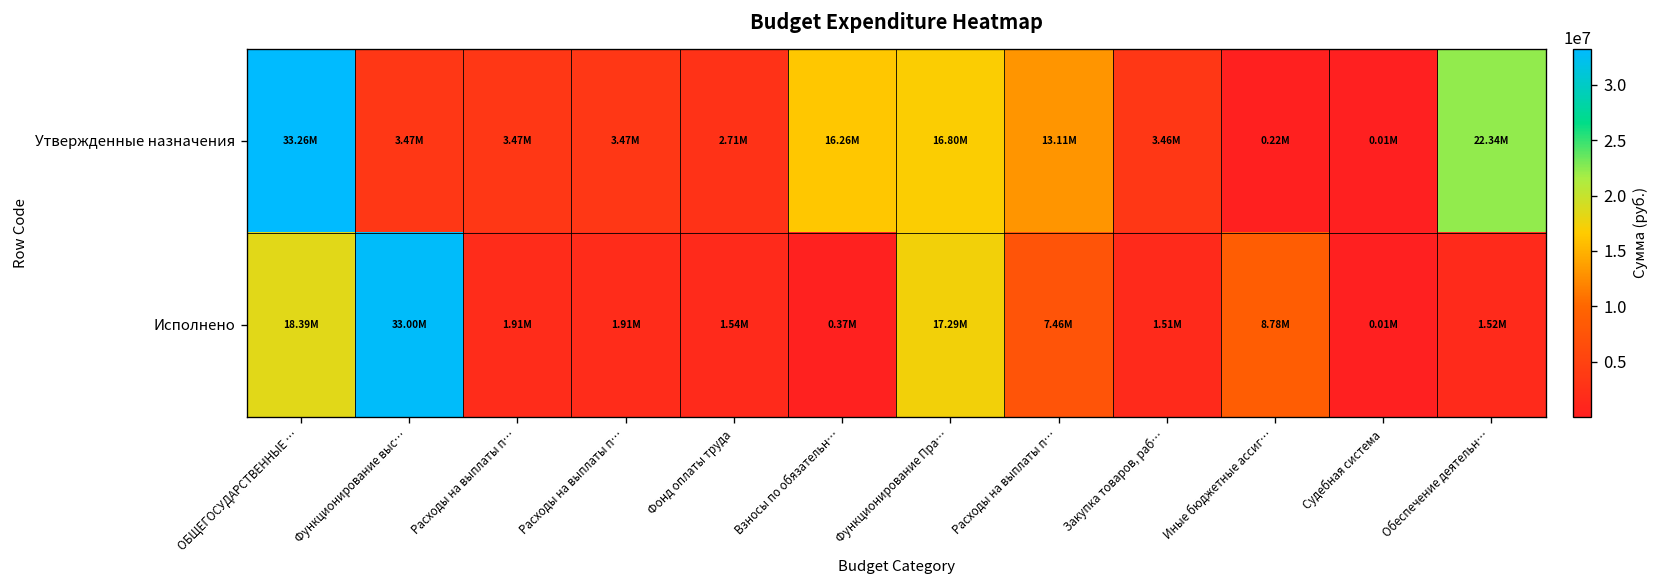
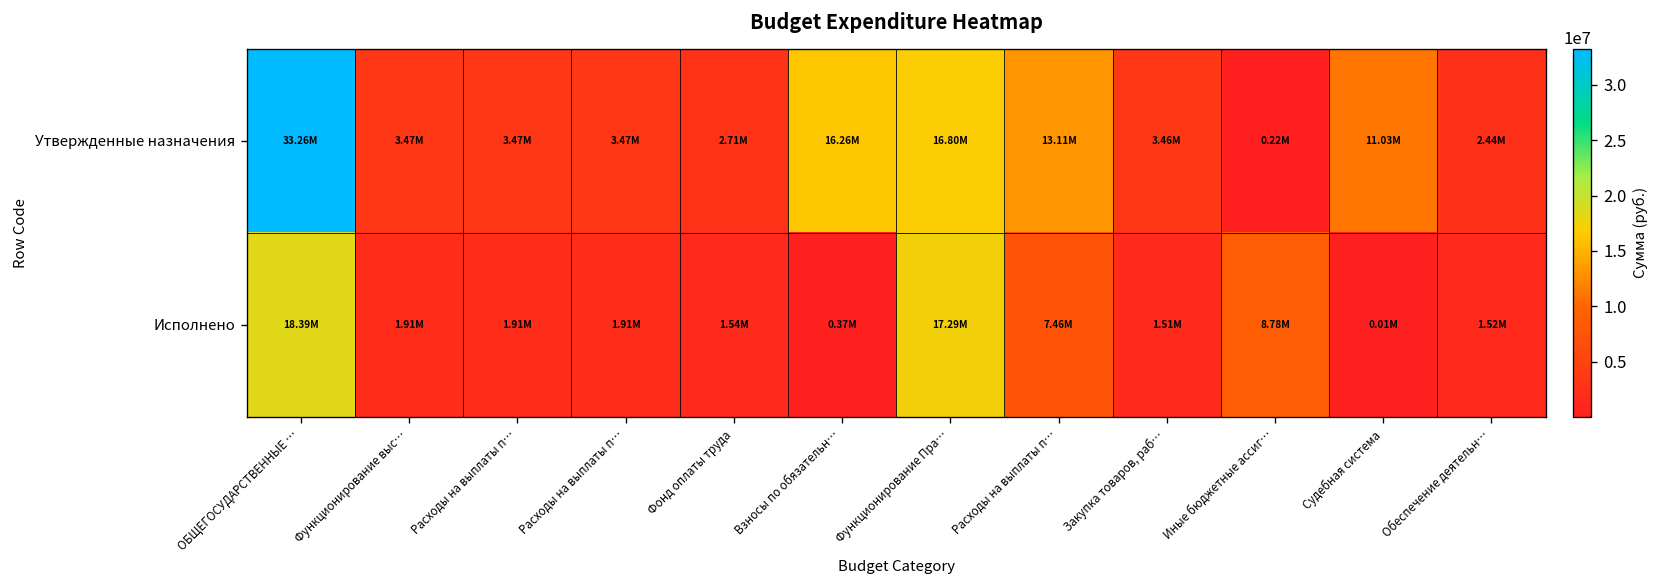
  {
    "Утвержденные назначения": {
      "ОБЩЕГОСУДАРСТВЕННЫЕ …": "33.26M",
      "Функционирование выс…": "3.47M",
      "Фонд оплаты труда": "2.71M",
      "Взносы по обязательн…": "16.26M",
      "Функционирование Пра…": "16.80M",
      "Закупка товаров, раб…": "3.46M",
      "Иные бюджетные ассиг…": "0.22M",
-     "Судебная система": "0.01M",
-     "Обеспечение деятельн…": "22.34M"
+     "Судебная система": "11.03M",
+     "Обеспечение деятельн…": "2.44M"
    },
    "Исполнено": {
      "ОБЩЕГОСУДАРСТВЕННЫЕ …": "18.39M",
-     "Функционирование выс…": "33.00M",
+     "Функционирование выс…": "1.91M",
      "Фонд оплаты труда": "1.54M",
      "Взносы по обязательн…": "0.37M",
      "Функционирование Пра…": "17.29M",
      "Закупка товаров, раб…": "1.51M",
      "Иные бюджетные ассиг…": "8.78M",
      "Судебная система": "0.01M",
      "Обеспечение деятельн…": "1.52M"
    }
  }
